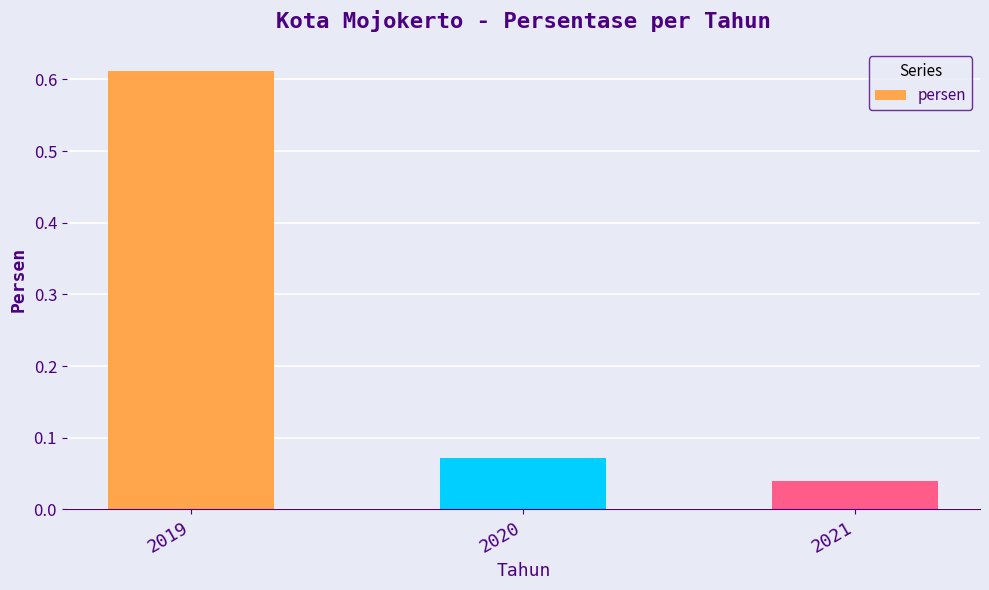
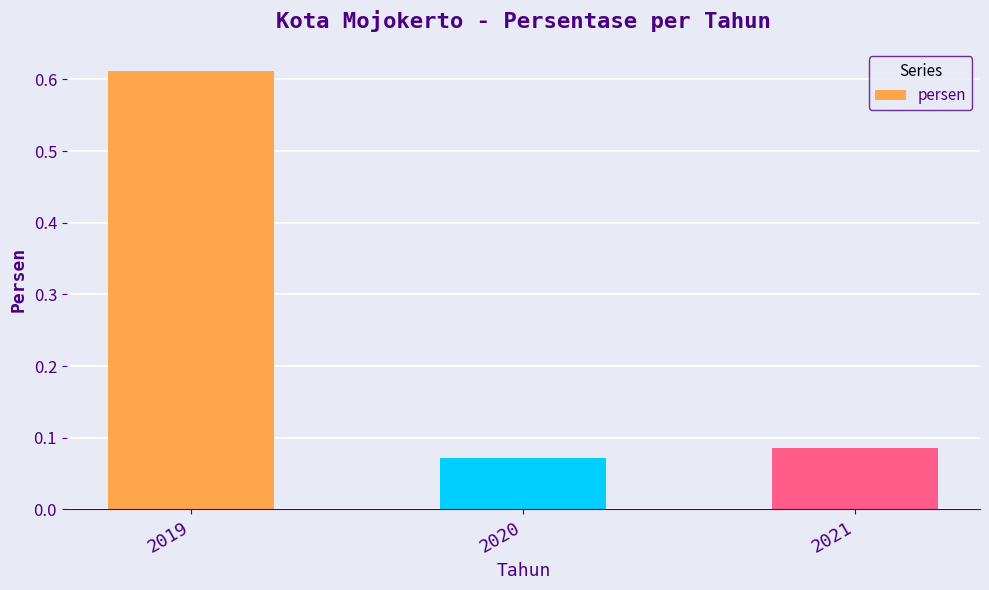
  {
    "2019": 0.61,
    "2020": 0.07,
-   "2021": 0.04
+   "2021": 0.09
  }
